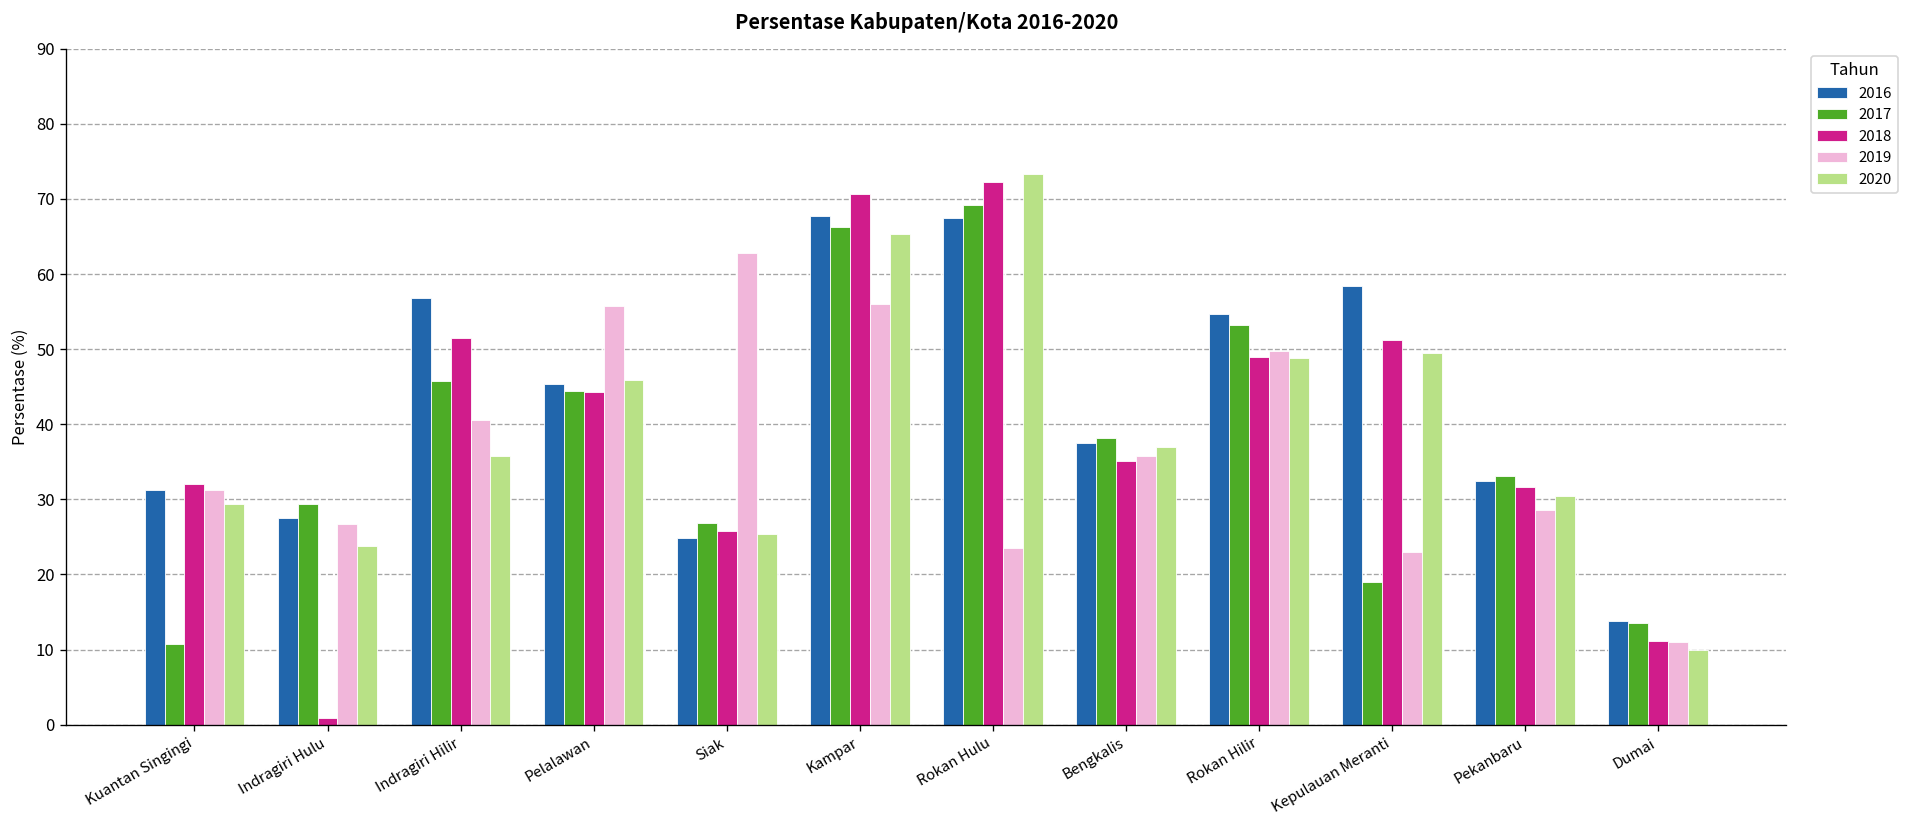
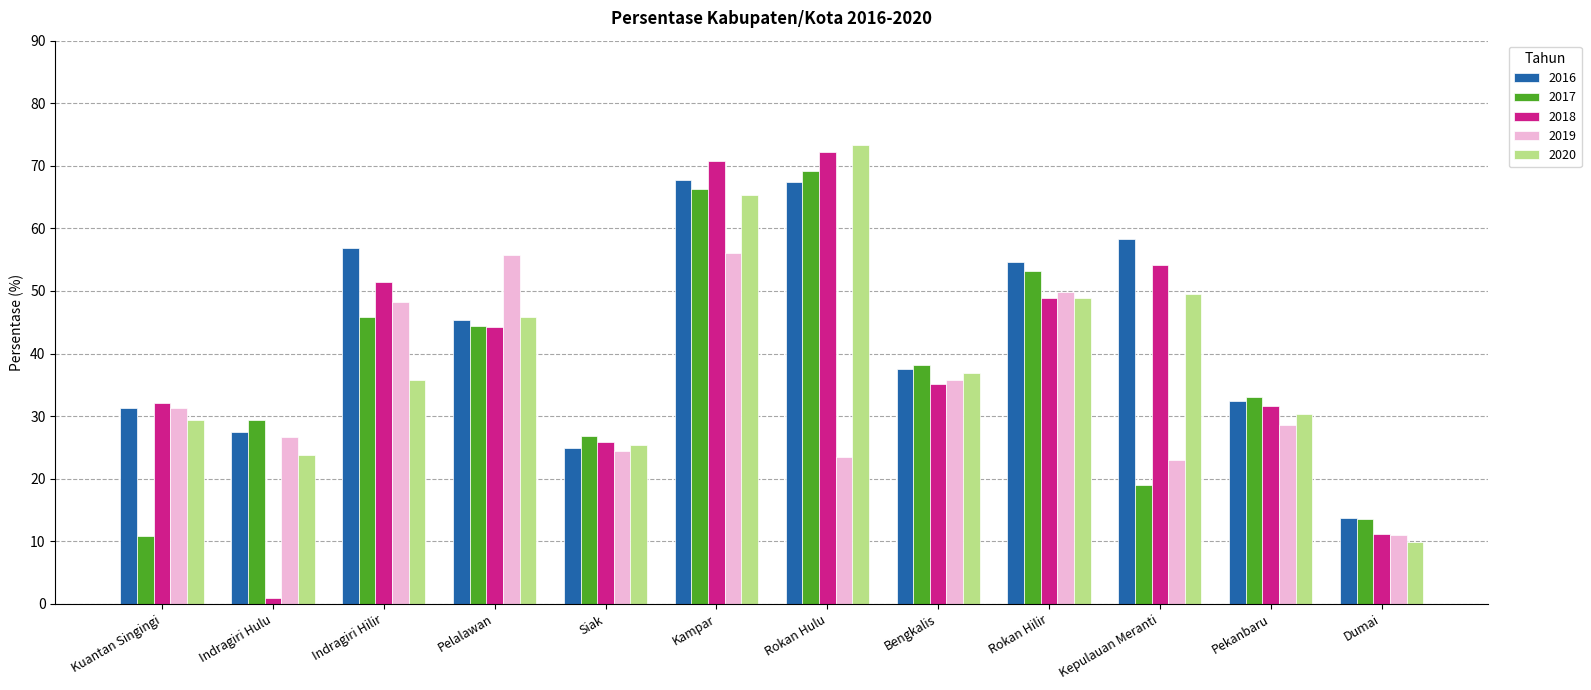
  {
    "2016": {
      "Kuantan Singingi": 31,
      "Indragiri Hulu": 28,
      "Indragiri Hilir": 57,
      "Pelalawan": 45,
      "Siak": 25,
      "Kampar": 68,
      "Rokan Hulu": 67,
      "Bengkalis": 37,
      "Rokan Hilir": 55,
      "Kepulauan Meranti": 58,
      "Pekanbaru": 32,
      "Dumai": 14
    },
    "2017": {
      "Kuantan Singingi": 11,
      "Indragiri Hulu": 29,
      "Indragiri Hilir": 46,
      "Pelalawan": 44,
      "Siak": 27,
      "Kampar": 66,
      "Rokan Hulu": 69,
      "Bengkalis": 38,
      "Rokan Hilir": 53,
      "Kepulauan Meranti": 19,
      "Pekanbaru": 33,
      "Dumai": 14
    },
    "2018": {
      "Kuantan Singingi": 32,
      "Indragiri Hulu": 1,
      "Indragiri Hilir": 51,
      "Pelalawan": 44,
      "Siak": 26,
      "Kampar": 71,
      "Rokan Hulu": 72,
      "Bengkalis": 35,
      "Rokan Hilir": 49,
-     "Kepulauan Meranti": 51,
+     "Kepulauan Meranti": 54,
      "Pekanbaru": 32,
      "Dumai": 11
    },
    "2019": {
      "Kuantan Singingi": 31,
      "Indragiri Hulu": 27,
-     "Indragiri Hilir": 41,
+     "Indragiri Hilir": 48,
      "Pelalawan": 56,
-     "Siak": 63,
+     "Siak": 24,
      "Kampar": 56,
      "Rokan Hulu": 24,
      "Bengkalis": 36,
      "Rokan Hilir": 50,
      "Kepulauan Meranti": 23,
      "Pekanbaru": 29,
      "Dumai": 11
    },
    "2020": {
      "Kuantan Singingi": 29,
      "Indragiri Hulu": 24,
      "Indragiri Hilir": 36,
      "Pelalawan": 46,
      "Siak": 25,
      "Kampar": 65,
      "Rokan Hulu": 73,
      "Bengkalis": 37,
      "Rokan Hilir": 49,
      "Kepulauan Meranti": 50,
      "Pekanbaru": 30,
      "Dumai": 10
    }
  }
